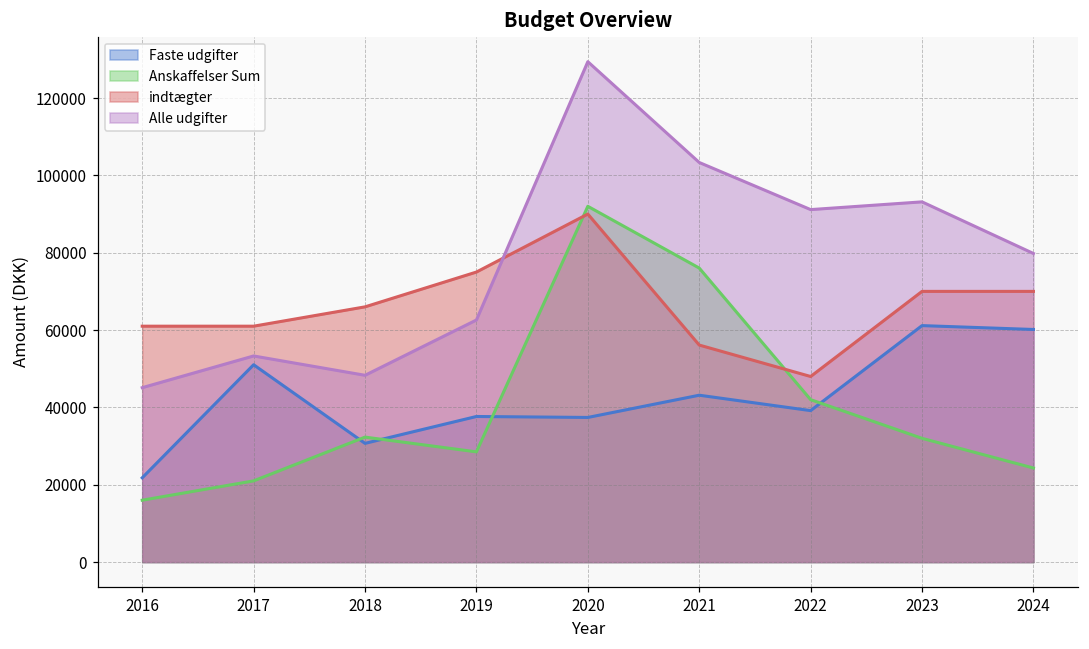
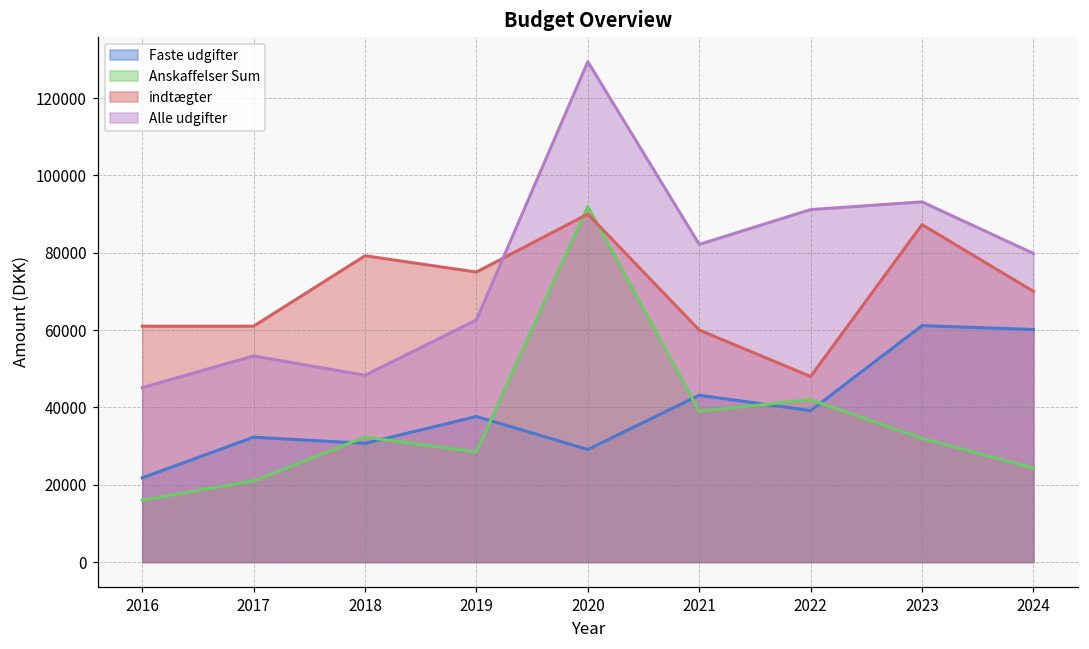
  {
    "Faste udgifter": {
      "2016": 22000,
-     "2017": 51000,
+     "2017": 32000,
      "2018": 31000,
      "2019": 38000,
-     "2020": 37000,
+     "2020": 29000,
      "2021": 43000,
      "2022": 39000,
      "2023": 61000,
      "2024": 60000
    },
    "Anskaffelser Sum": {
      "2016": 16000,
      "2017": 21000,
      "2018": 32000,
      "2019": 29000,
      "2020": 92000,
-     "2021": 76000,
+     "2021": 39000,
      "2022": 42000,
      "2023": 32000,
      "2024": 24000
    },
    "indtægter": {
      "2016": 61000,
      "2017": 61000,
-     "2018": 66000,
+     "2018": 79000,
      "2019": 75000,
      "2020": 90000,
-     "2021": 56000,
+     "2021": 60000,
      "2022": 48000,
-     "2023": 70000,
+     "2023": 87000,
      "2024": 70000
    },
    "Alle udgifter": {
      "2016": 45000,
      "2017": 53000,
      "2018": 48000,
      "2019": 63000,
      "2020": 129000,
-     "2021": 103000,
+     "2021": 82000,
      "2022": 91000,
      "2023": 93000,
      "2024": 80000
    }
  }
